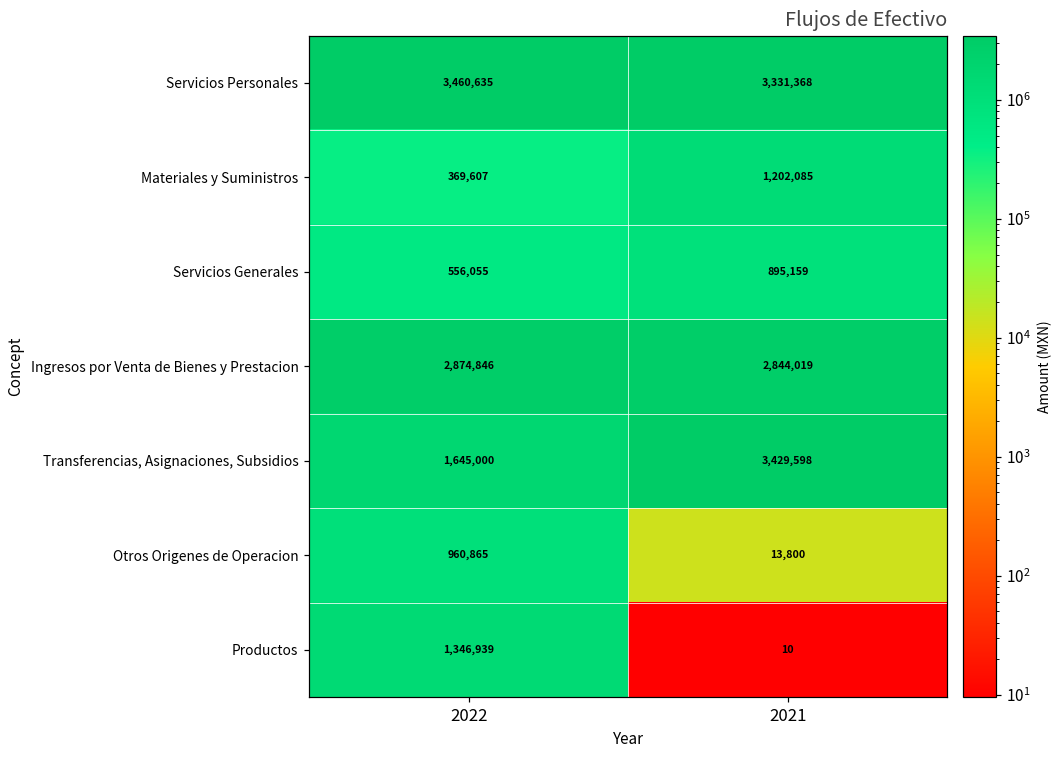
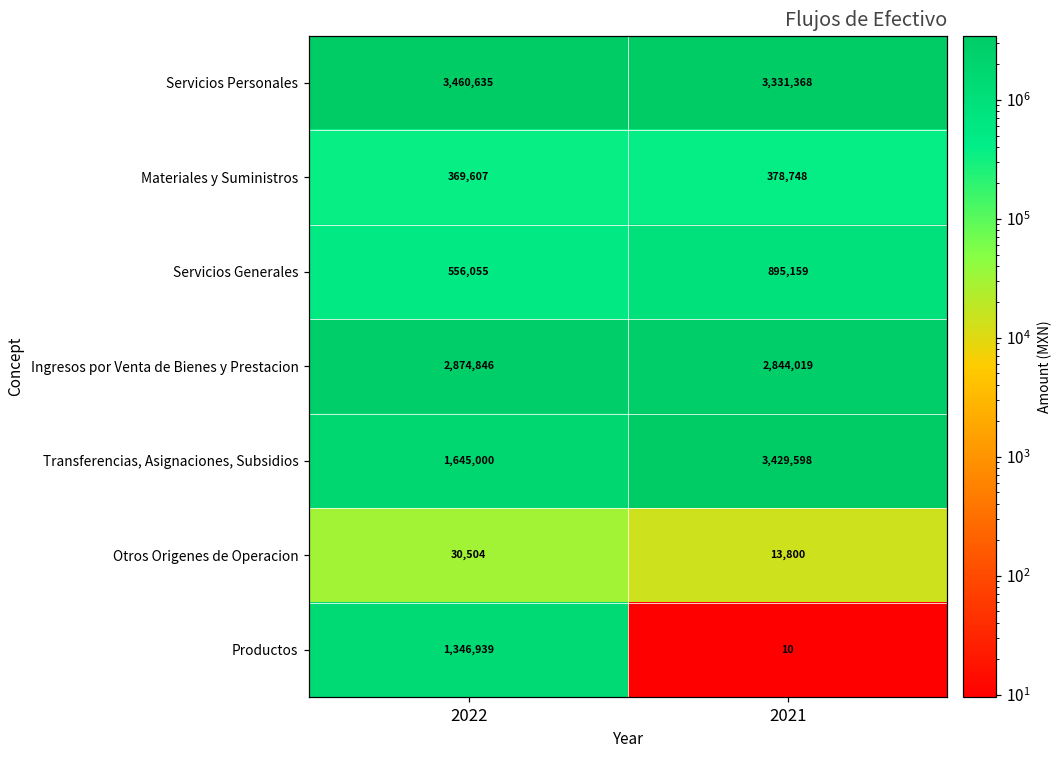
  {
    "Servicios Personales": {
      "2022": "3,460,635",
      "2021": "3,331,368"
    },
    "Materiales y Suministros": {
      "2022": "369,607",
-     "2021": "1,202,085"
+     "2021": "378,748"
    },
    "Servicios Generales": {
      "2022": "556,055",
      "2021": "895,159"
    },
    "Ingresos por Venta de Bienes y Prestacion": {
      "2022": "2,874,846",
      "2021": "2,844,019"
    },
    "Transferencias, Asignaciones, Subsidios": {
      "2022": "1,645,000",
      "2021": "3,429,598"
    },
    "Otros Origenes de Operacion": {
-     "2022": "960,865",
+     "2022": "30,504",
      "2021": "13,800"
    },
    "Productos": {
      "2022": "1,346,939",
      "2021": "10"
    }
  }
